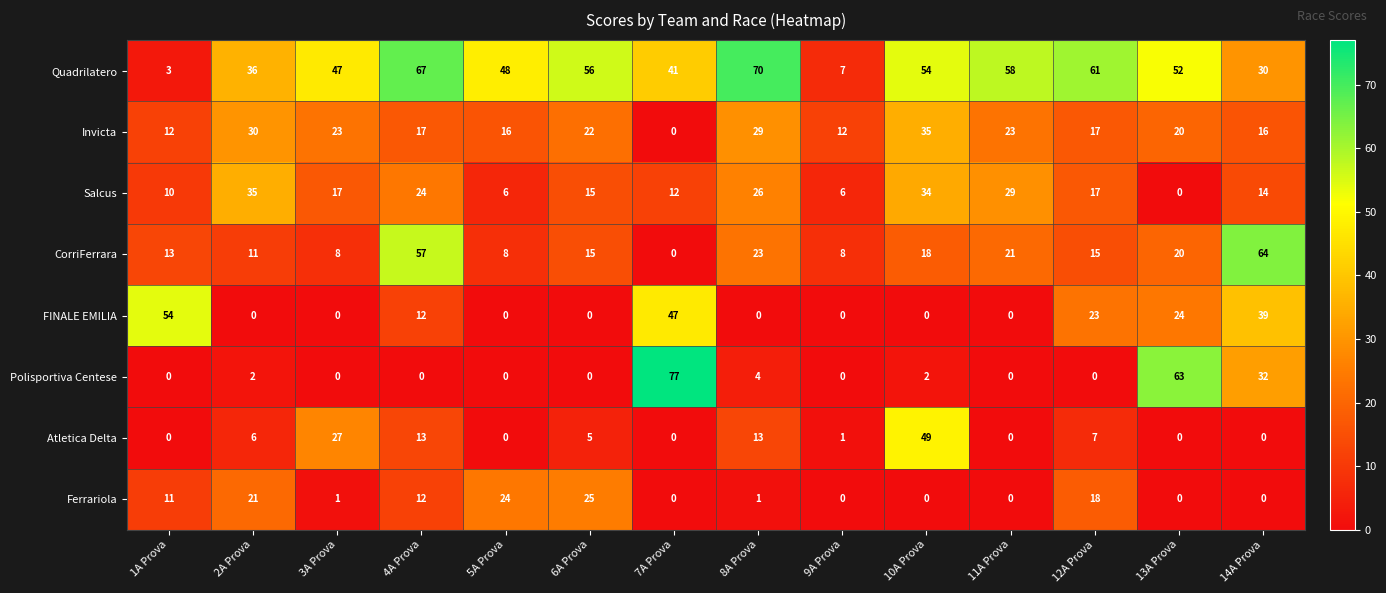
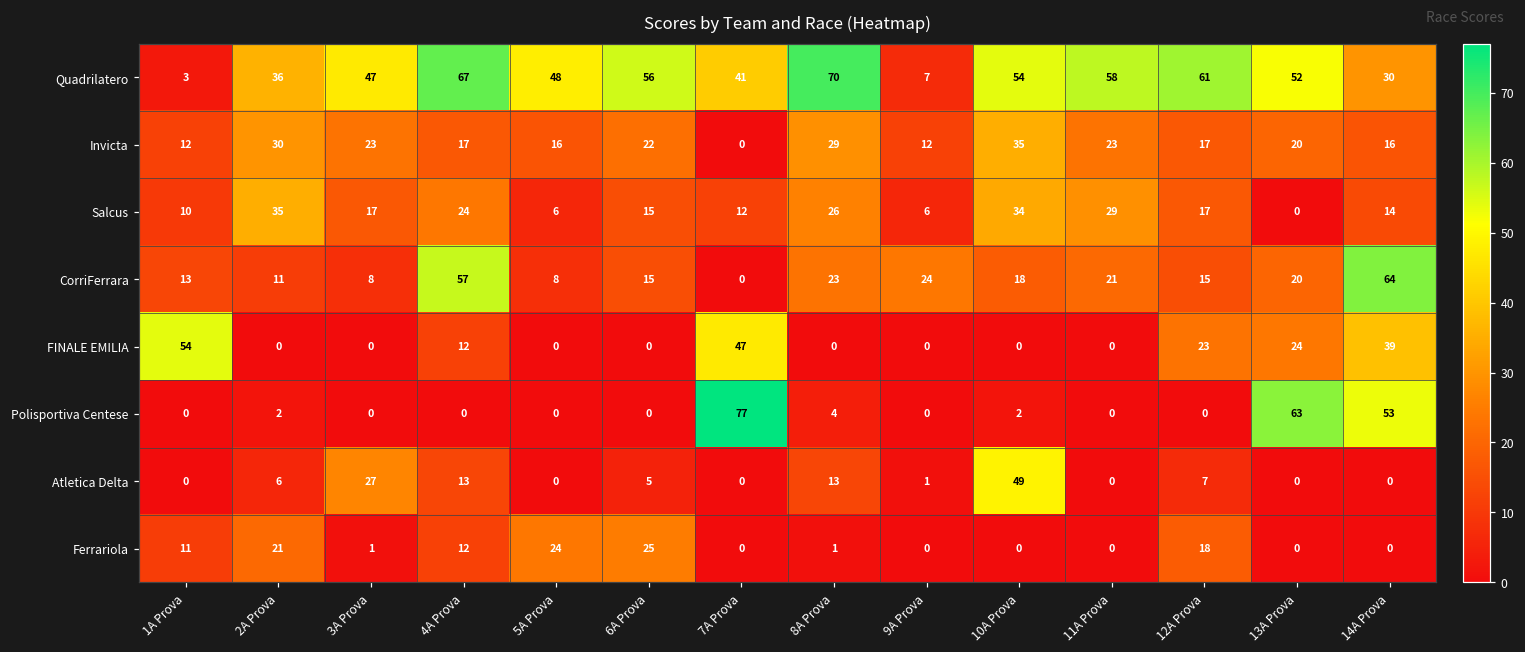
  {
    "Quadrilatero": {
      "1A Prova": 3,
      "2A Prova": 36,
      "3A Prova": 47,
      "4A Prova": 67,
      "5A Prova": 48,
      "6A Prova": 56,
      "7A Prova": 41,
      "8A Prova": 70,
      "9A Prova": 7,
      "10A Prova": 54,
      "11A Prova": 58,
      "12A Prova": 61,
      "13A Prova": 52,
      "14A Prova": 30
    },
    "Invicta": {
      "1A Prova": 12,
      "2A Prova": 30,
      "3A Prova": 23,
      "4A Prova": 17,
      "5A Prova": 16,
      "6A Prova": 22,
      "7A Prova": 0,
      "8A Prova": 29,
      "9A Prova": 12,
      "10A Prova": 35,
      "11A Prova": 23,
      "12A Prova": 17,
      "13A Prova": 20,
      "14A Prova": 16
    },
    "Salcus": {
      "1A Prova": 10,
      "2A Prova": 35,
      "3A Prova": 17,
      "4A Prova": 24,
      "5A Prova": 6,
      "6A Prova": 15,
      "7A Prova": 12,
      "8A Prova": 26,
      "9A Prova": 6,
      "10A Prova": 34,
      "11A Prova": 29,
      "12A Prova": 17,
      "13A Prova": 0,
      "14A Prova": 14
    },
    "CorriFerrara": {
      "1A Prova": 13,
      "2A Prova": 11,
      "3A Prova": 8,
      "4A Prova": 57,
      "5A Prova": 8,
      "6A Prova": 15,
      "7A Prova": 0,
      "8A Prova": 23,
-     "9A Prova": 8,
+     "9A Prova": 24,
      "10A Prova": 18,
      "11A Prova": 21,
      "12A Prova": 15,
      "13A Prova": 20,
      "14A Prova": 64
    },
    "FINALE EMILIA": {
      "1A Prova": 54,
      "2A Prova": 0,
      "3A Prova": 0,
      "4A Prova": 12,
      "5A Prova": 0,
      "6A Prova": 0,
      "7A Prova": 47,
      "8A Prova": 0,
      "9A Prova": 0,
      "10A Prova": 0,
      "11A Prova": 0,
      "12A Prova": 23,
      "13A Prova": 24,
      "14A Prova": 39
    },
    "Polisportiva Centese": {
      "1A Prova": 0,
      "2A Prova": 2,
      "3A Prova": 0,
      "4A Prova": 0,
      "5A Prova": 0,
      "6A Prova": 0,
      "7A Prova": 77,
      "8A Prova": 4,
      "9A Prova": 0,
      "10A Prova": 2,
      "11A Prova": 0,
      "12A Prova": 0,
      "13A Prova": 63,
-     "14A Prova": 32
+     "14A Prova": 53
    },
    "Atletica Delta": {
      "1A Prova": 0,
      "2A Prova": 6,
      "3A Prova": 27,
      "4A Prova": 13,
      "5A Prova": 0,
      "6A Prova": 5,
      "7A Prova": 0,
      "8A Prova": 13,
      "9A Prova": 1,
      "10A Prova": 49,
      "11A Prova": 0,
      "12A Prova": 7,
      "13A Prova": 0,
      "14A Prova": 0
    },
    "Ferrariola": {
      "1A Prova": 11,
      "2A Prova": 21,
      "3A Prova": 1,
      "4A Prova": 12,
      "5A Prova": 24,
      "6A Prova": 25,
      "7A Prova": 0,
      "8A Prova": 1,
      "9A Prova": 0,
      "10A Prova": 0,
      "11A Prova": 0,
      "12A Prova": 18,
      "13A Prova": 0,
      "14A Prova": 0
    }
  }
